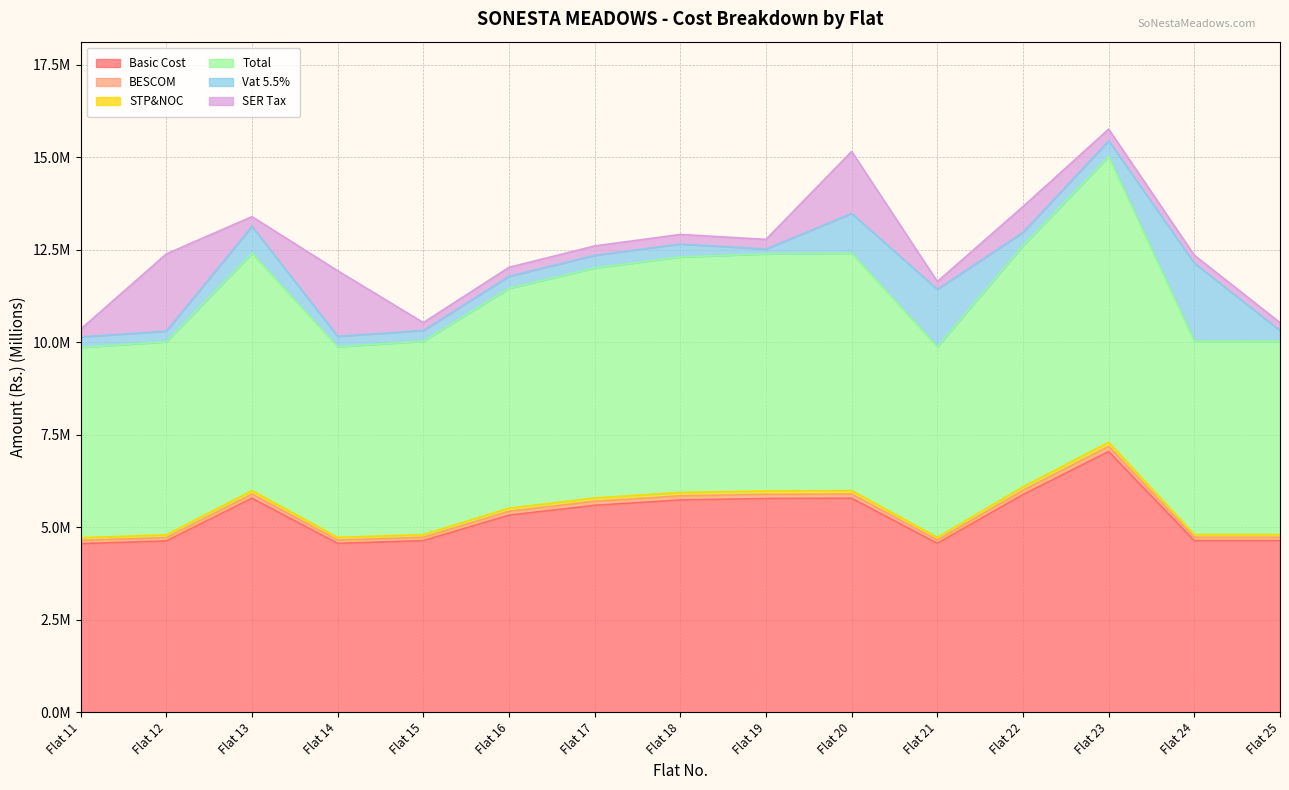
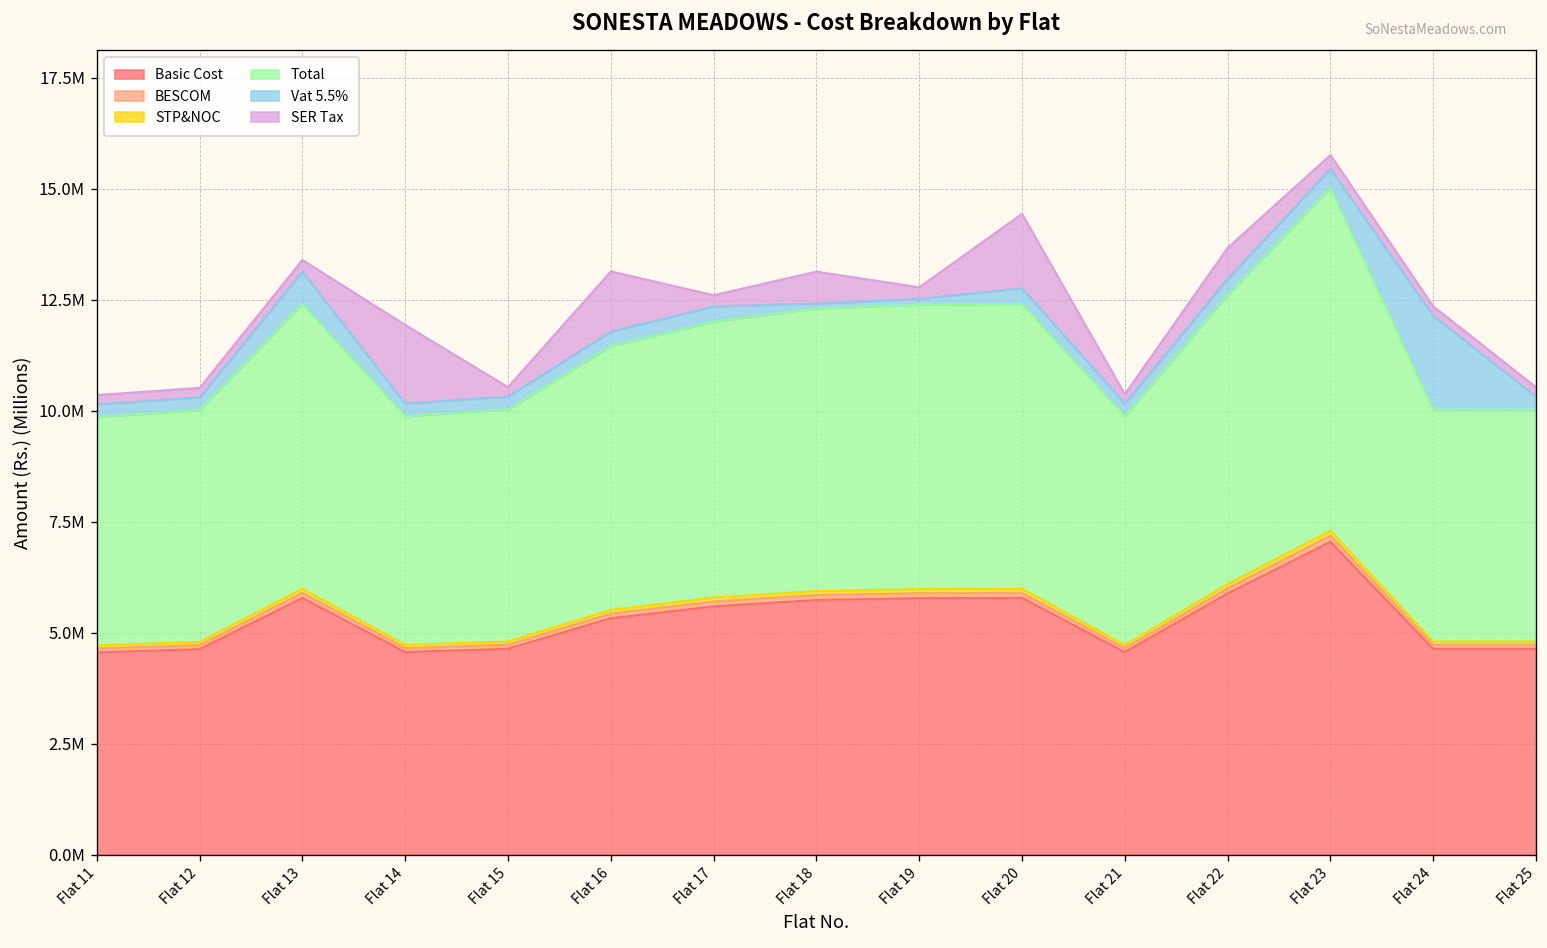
  {
    "STP&NOC": {
      "Flat 11": 100000,
      "Flat 12": 100000,
      "Flat 13": 100000,
      "Flat 14": 100000,
      "Flat 15": 100000,
      "Flat 16": 100000,
      "Flat 17": 100000,
      "Flat 18": 100000,
      "Flat 19": 100000,
      "Flat 20": 100000,
      "Flat 21": 100000,
      "Flat 22": 100000,
      "Flat 23": 100000,
      "Flat 24": 100000,
      "Flat 25": 100000
    },
    "Total": {
      "Flat 11": 5100000,
      "Flat 12": 5200000,
      "Flat 13": 6400000,
      "Flat 14": 5200000,
      "Flat 15": 5200000,
      "Flat 16": 5900000,
      "Flat 17": 6200000,
      "Flat 18": 6400000,
      "Flat 19": 6400000,
      "Flat 20": 6400000,
      "Flat 21": 5200000,
      "Flat 22": 6500000,
      "Flat 23": 7700000,
      "Flat 24": 5200000,
      "Flat 25": 5200000
    },
    "Vat 5.5%": {
      "Flat 11": 300000,
      "Flat 12": 300000,
      "Flat 13": 700000,
      "Flat 14": 300000,
      "Flat 15": 300000,
      "Flat 16": 300000,
      "Flat 17": 300000,
-     "Flat 18": 400000,
+     "Flat 18": 100000,
      "Flat 19": 100000,
-     "Flat 20": 1100000,
-     "Flat 21": 1600000,
+     "Flat 20": 400000,
+     "Flat 21": 300000,
      "Flat 22": 400000,
      "Flat 23": 400000,
      "Flat 24": 2100000,
      "Flat 25": 300000
    },
    "SER Tax": {
      "Flat 11": 200000,
-     "Flat 12": 2100000,
+     "Flat 12": 200000,
      "Flat 13": 300000,
      "Flat 14": 1800000,
      "Flat 15": 200000,
-     "Flat 16": 200000,
+     "Flat 16": 1400000,
      "Flat 17": 300000,
-     "Flat 18": 300000,
+     "Flat 18": 700000,
      "Flat 19": 300000,
      "Flat 20": 1700000,
      "Flat 21": 200000,
      "Flat 22": 700000,
      "Flat 23": 300000,
      "Flat 24": 200000,
      "Flat 25": 200000
    }
  }
